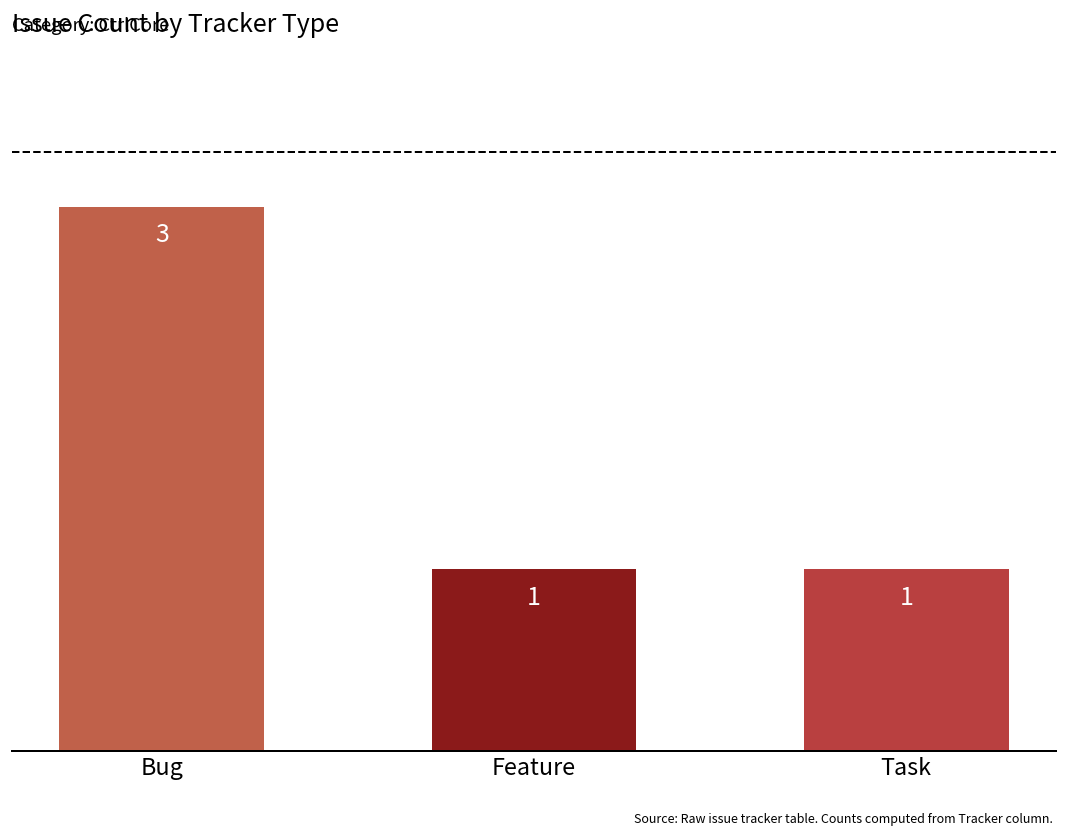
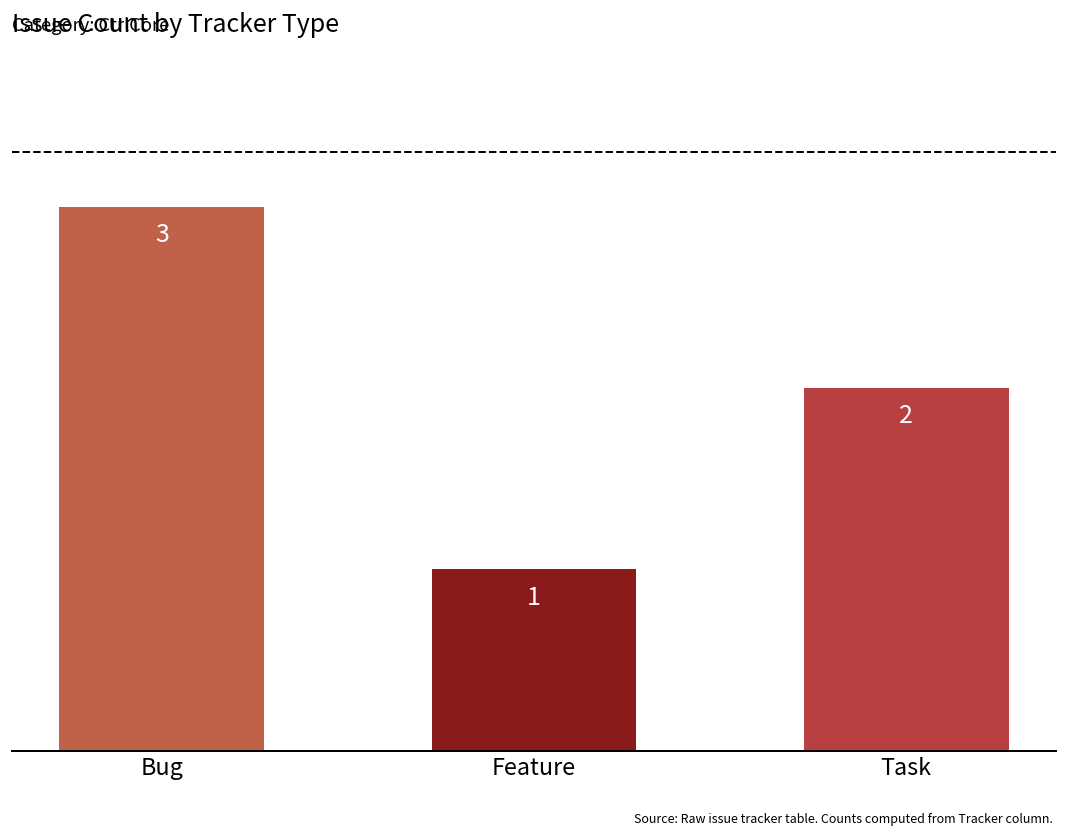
  {
    "Bug": 3,
    "Feature": 1,
-   "Task": 1
+   "Task": 2
  }
